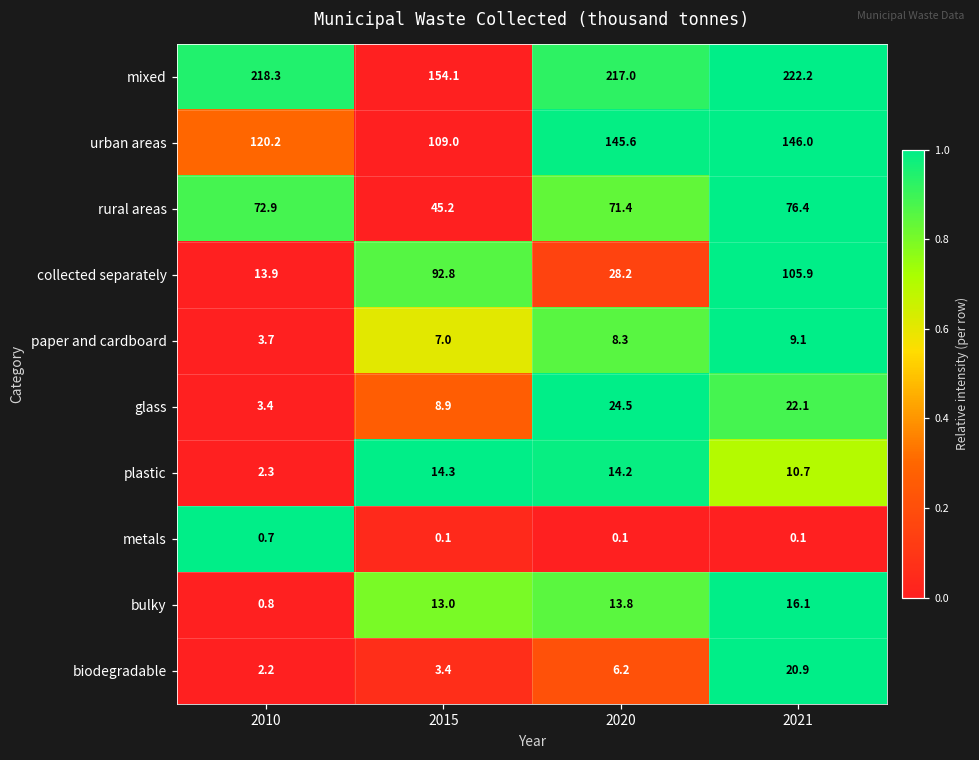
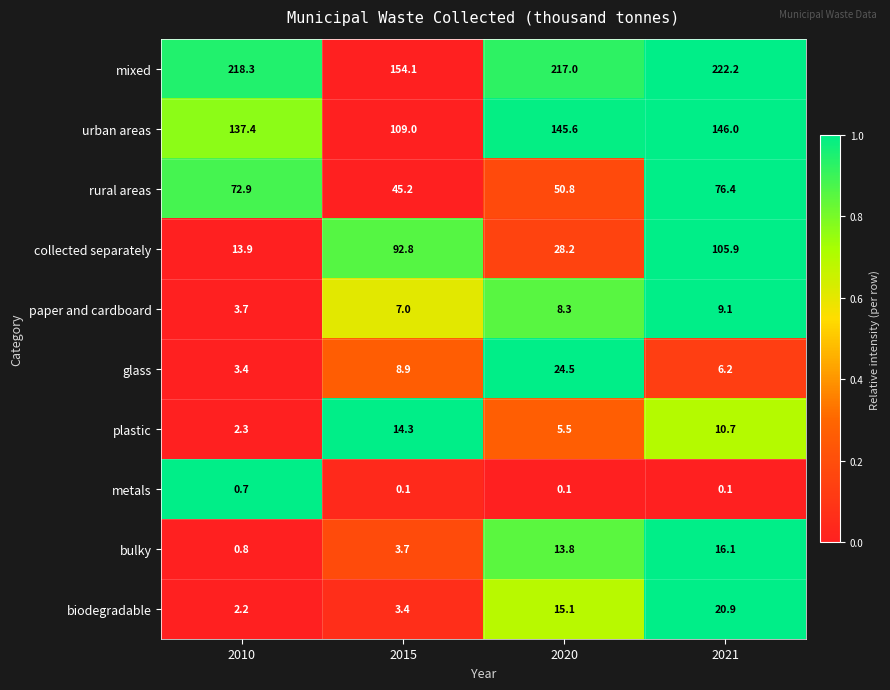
  {
    "mixed": {
      "2010": 218.3,
      "2015": 154.1,
      "2020": 217.0,
      "2021": 222.2
    },
    "urban areas": {
-     "2010": 120.2,
+     "2010": 137.4,
      "2015": 109.0,
      "2020": 145.6,
      "2021": 146.0
    },
    "rural areas": {
      "2010": 72.9,
      "2015": 45.2,
-     "2020": 71.4,
+     "2020": 50.8,
      "2021": 76.4
    },
    "collected separately": {
      "2010": 13.9,
      "2015": 92.8,
      "2020": 28.2,
      "2021": 105.9
    },
    "paper and cardboard": {
      "2010": 3.7,
      "2015": 7.0,
      "2020": 8.3,
      "2021": 9.1
    },
    "glass": {
      "2010": 3.4,
      "2015": 8.9,
      "2020": 24.5,
-     "2021": 22.1
+     "2021": 6.2
    },
    "plastic": {
      "2010": 2.3,
      "2015": 14.3,
-     "2020": 14.2,
+     "2020": 5.5,
      "2021": 10.7
    },
    "metals": {
      "2010": 0.7,
      "2015": 0.1,
      "2020": 0.1,
      "2021": 0.1
    },
    "bulky": {
      "2010": 0.8,
-     "2015": 13.0,
+     "2015": 3.7,
      "2020": 13.8,
      "2021": 16.1
    },
    "biodegradable": {
      "2010": 2.2,
      "2015": 3.4,
-     "2020": 6.2,
+     "2020": 15.1,
      "2021": 20.9
    }
  }
